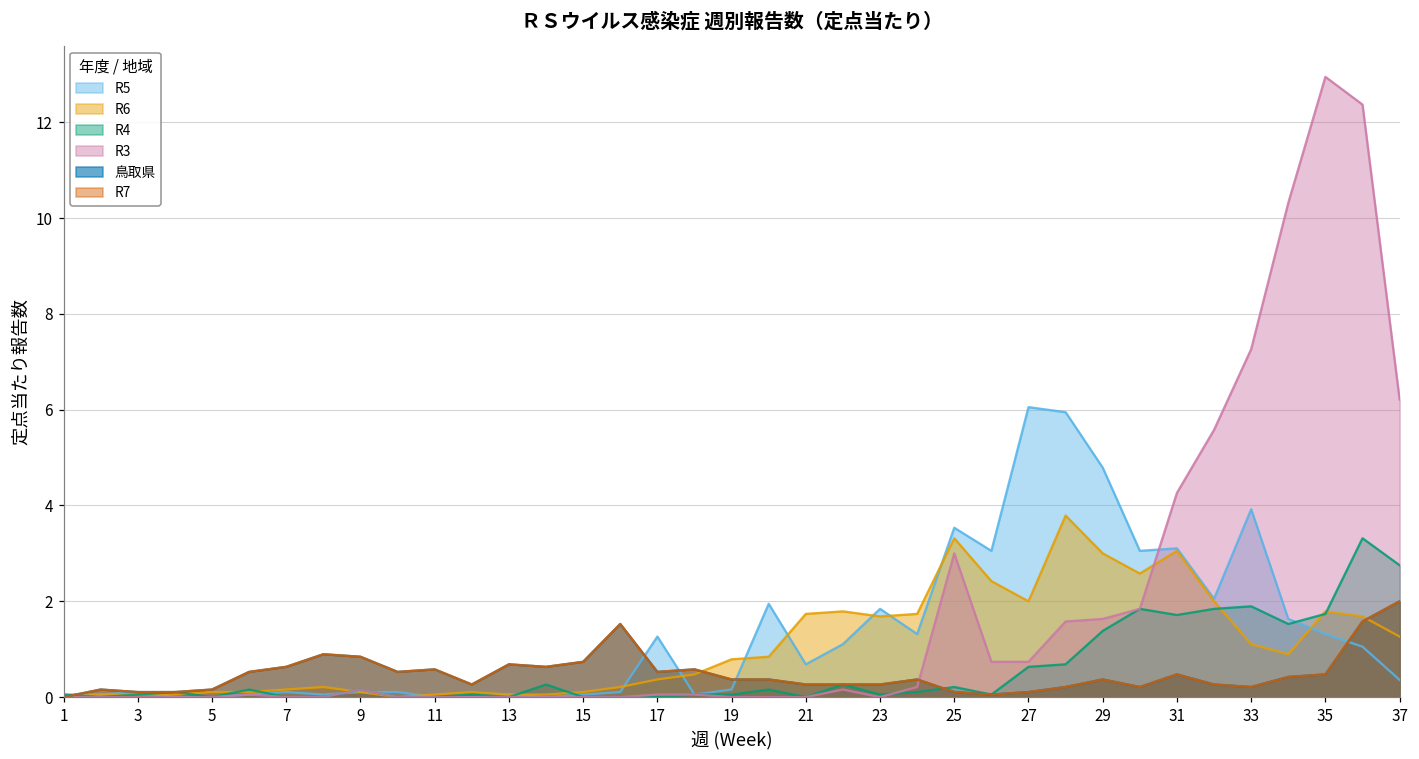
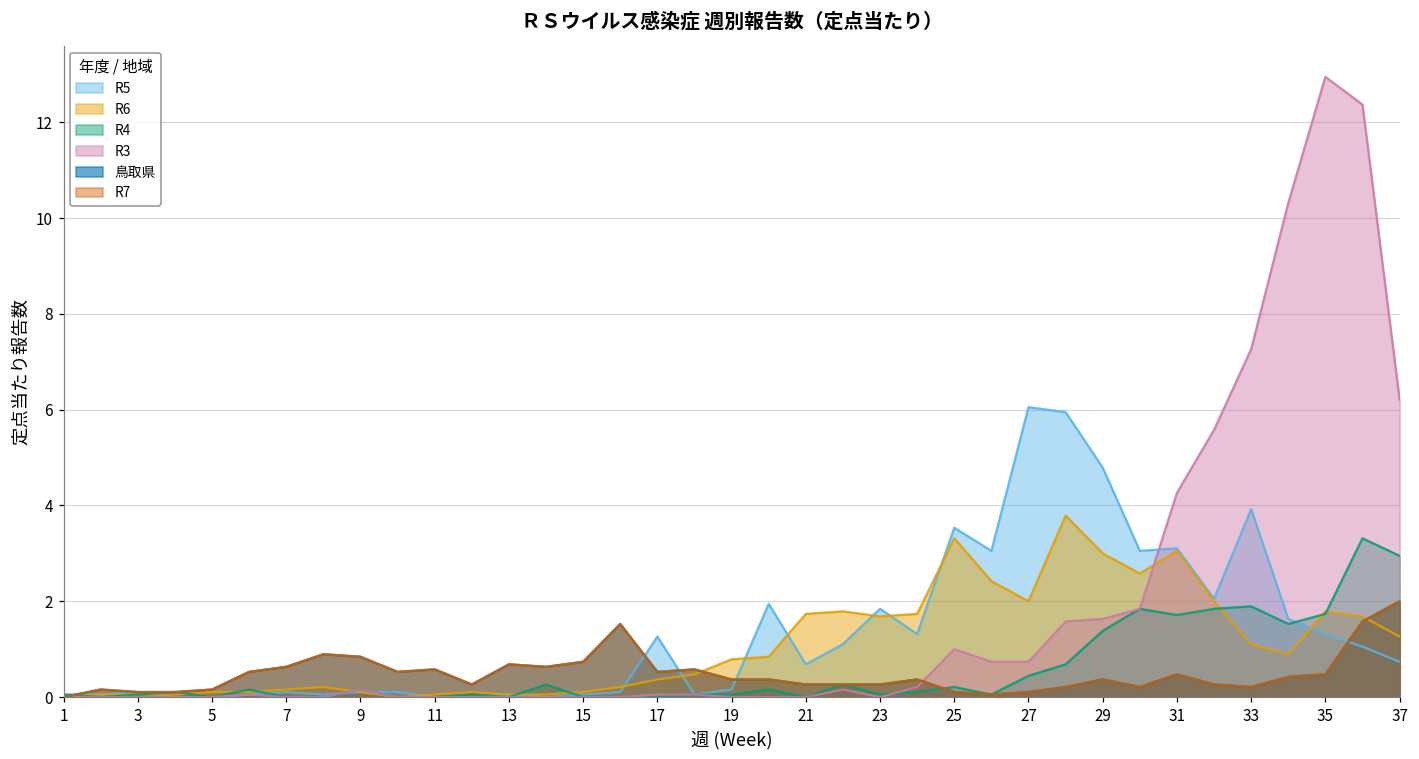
  {
    "R5": {
      "17": 1.3,
      "19": 0.2,
      "21": 0.7,
      "23": 1.8,
      "25": 3.5,
      "27": 6.1,
      "29": 4.8,
      "33": 3.9,
      "35": 1.3,
-     "37": 0.4
+     "37": 0.7
    },
    "R4": {
      "25": 0.2,
-     "27": 0.6,
+     "27": 0.4,
      "29": 1.4,
      "31": 1.7,
      "33": 1.9,
-     "37": 2.8
+     "37": 2.9
    },
    "R3": {
-     "25": 3,
+     "25": 1,
      "27": 0.7,
      "29": 1.6,
      "31": 4.3,
      "33": 7.3,
      "35": 13,
      "37": 6.2
    }
  }
